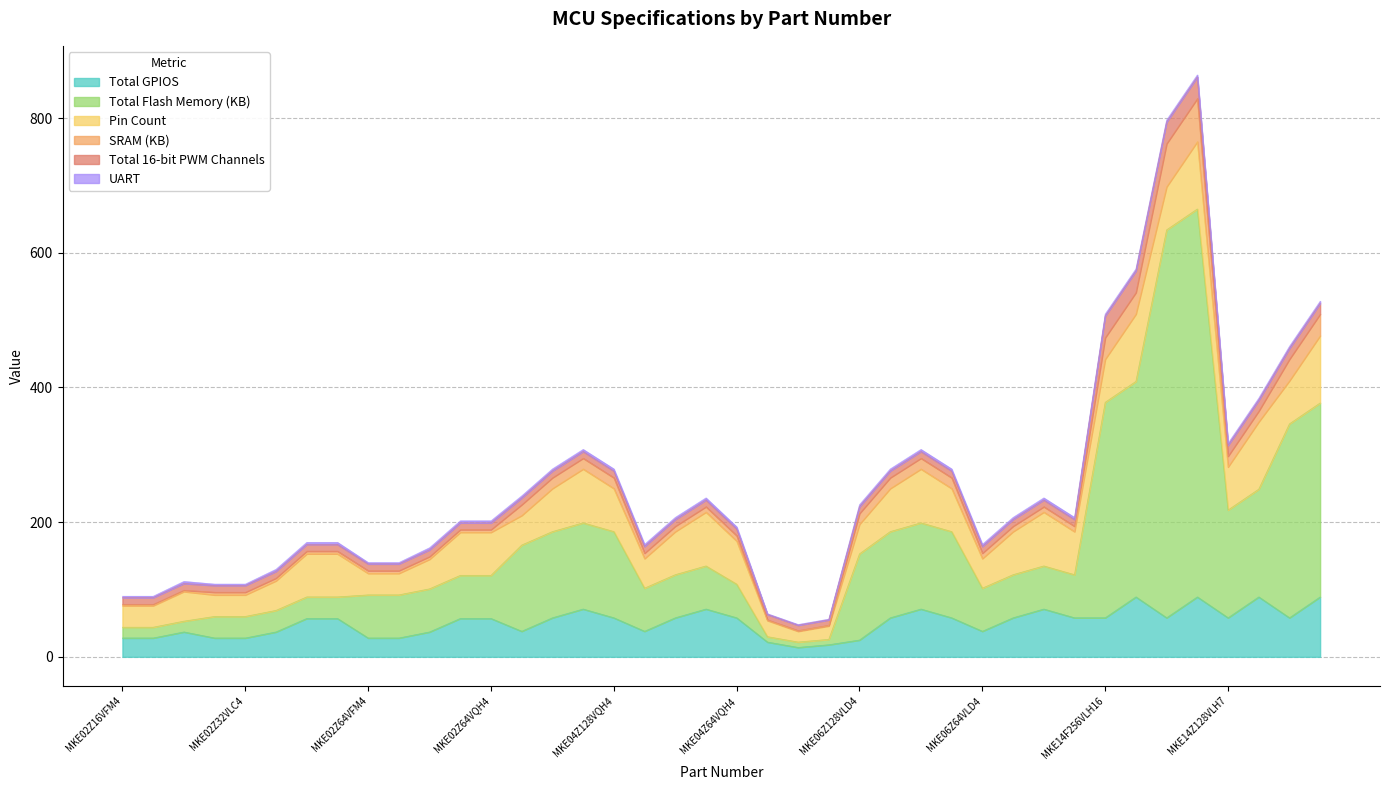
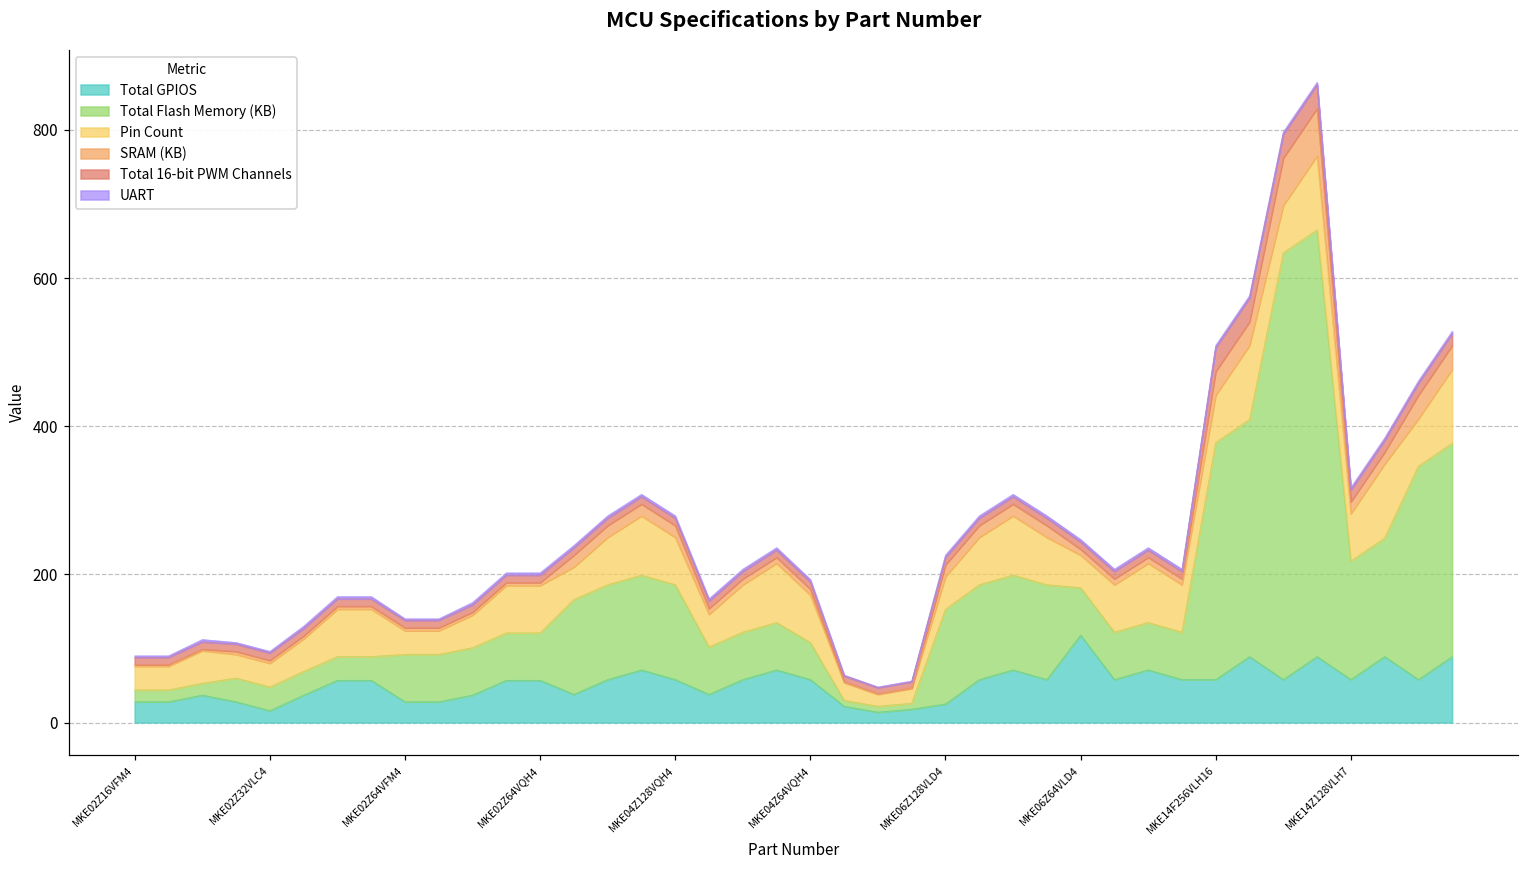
  {
    "Total GPIOS": {
      "MKE02Z16VFM4": 30,
-     "MKE02Z32VLC4": 30,
+     "MKE02Z32VLC4": 20,
      "MKE02Z64VFM4": 30,
      "MKE02Z64VQH4": 60,
      "MKE04Z128VQH4": 60,
      "MKE04Z64VQH4": 60,
      "MKE06Z128VLD4": 30,
-     "MKE06Z64VLD4": 40,
+     "MKE06Z64VLD4": 120,
      "MKE14F256VLH16": 60,
      "MKE14Z128VLH7": 60
    },
    "Total Flash Memory (KB)": {
      "MKE02Z16VFM4": 20,
      "MKE02Z32VLC4": 30,
      "MKE02Z64VFM4": 60,
      "MKE02Z64VQH4": 60,
      "MKE04Z128VQH4": 130,
      "MKE04Z64VQH4": 50,
      "MKE06Z128VLD4": 130,
      "MKE06Z64VLD4": 60,
      "MKE14F256VLH16": 320,
      "MKE14Z128VLH7": 160
    }
  }
